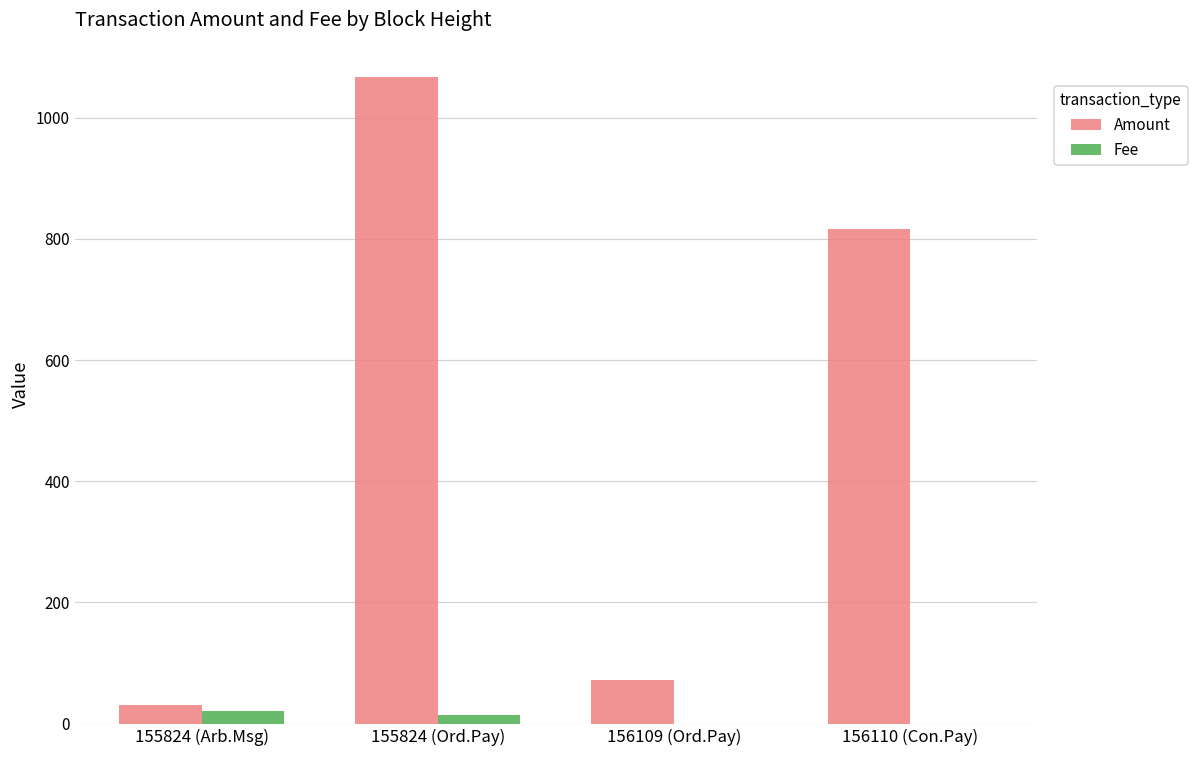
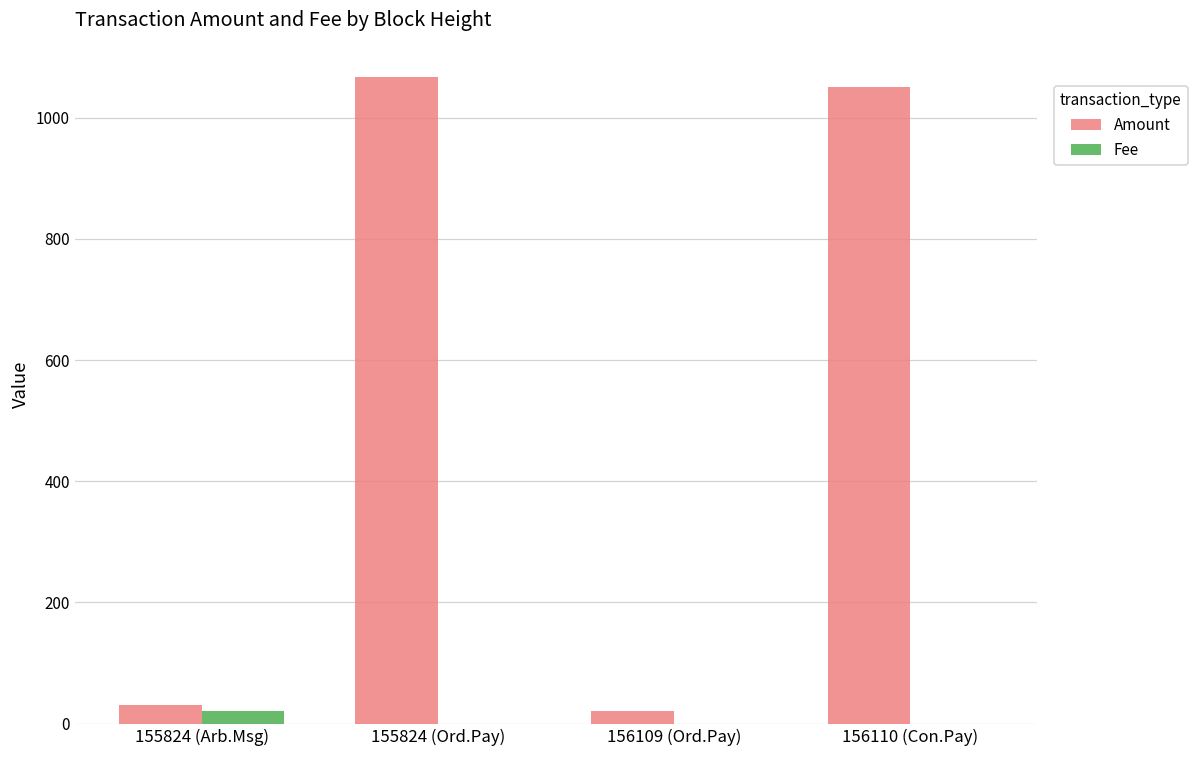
  {
    "Amount": {
      "155824 (Arb.Msg)": 30,
      "155824 (Ord.Pay)": 1070,
-     "156109 (Ord.Pay)": 70,
-     "156110 (Con.Pay)": 820
+     "156109 (Ord.Pay)": 20,
+     "156110 (Con.Pay)": 1050
    },
    "Fee": {
      "155824 (Arb.Msg)": 20,
-     "155824 (Ord.Pay)": 10,
+     "155824 (Ord.Pay)": 0,
      "156110 (Con.Pay)": 0
    }
  }
